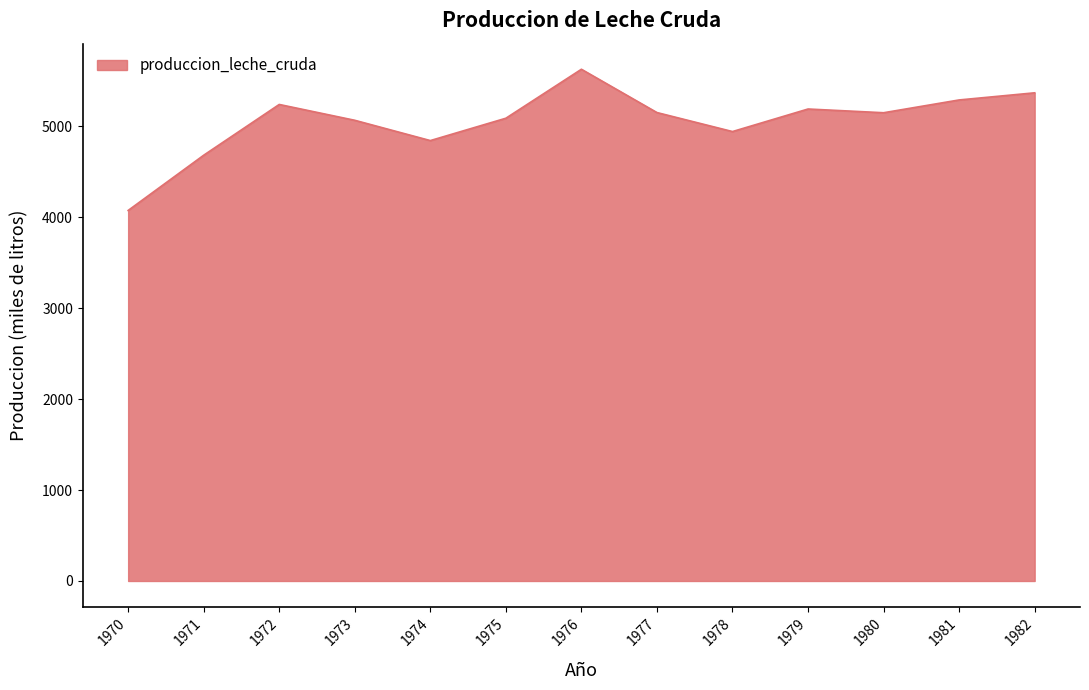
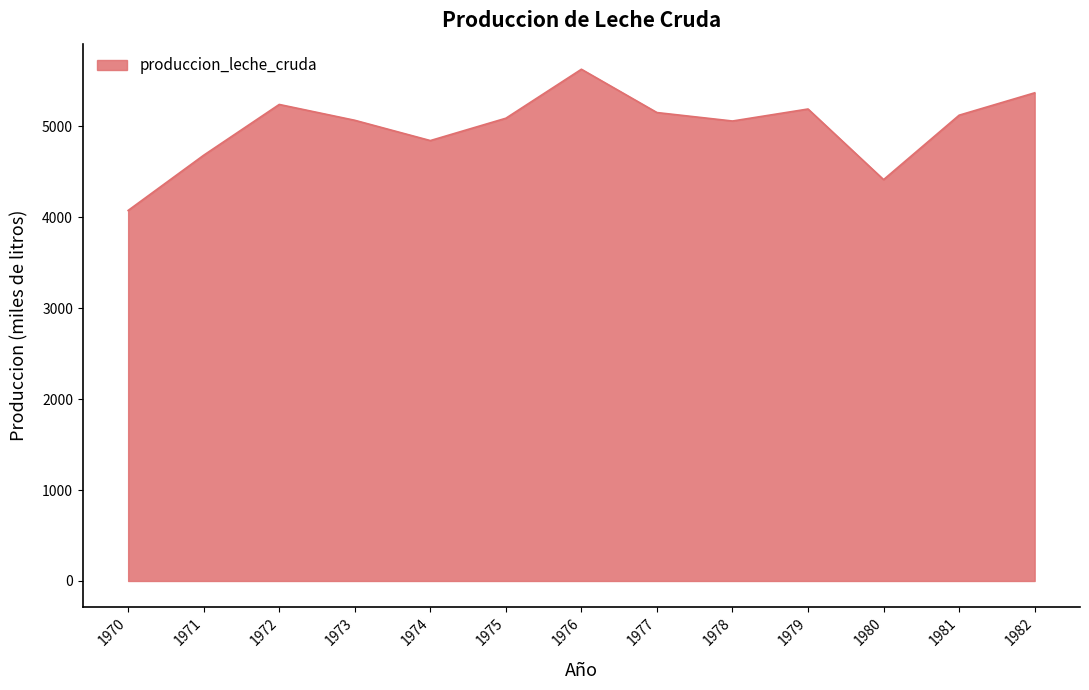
  {
    "1970": 4100,
    "1971": 4700,
    "1972": 5200,
    "1973": 5100,
    "1974": 4800,
    "1975": 5100,
    "1976": 5600,
    "1977": 5100,
-   "1978": 4900,
+   "1978": 5100,
    "1979": 5200,
-   "1980": 5100,
-   "1981": 5300,
+   "1980": 4400,
+   "1981": 5100,
    "1982": 5400
  }
